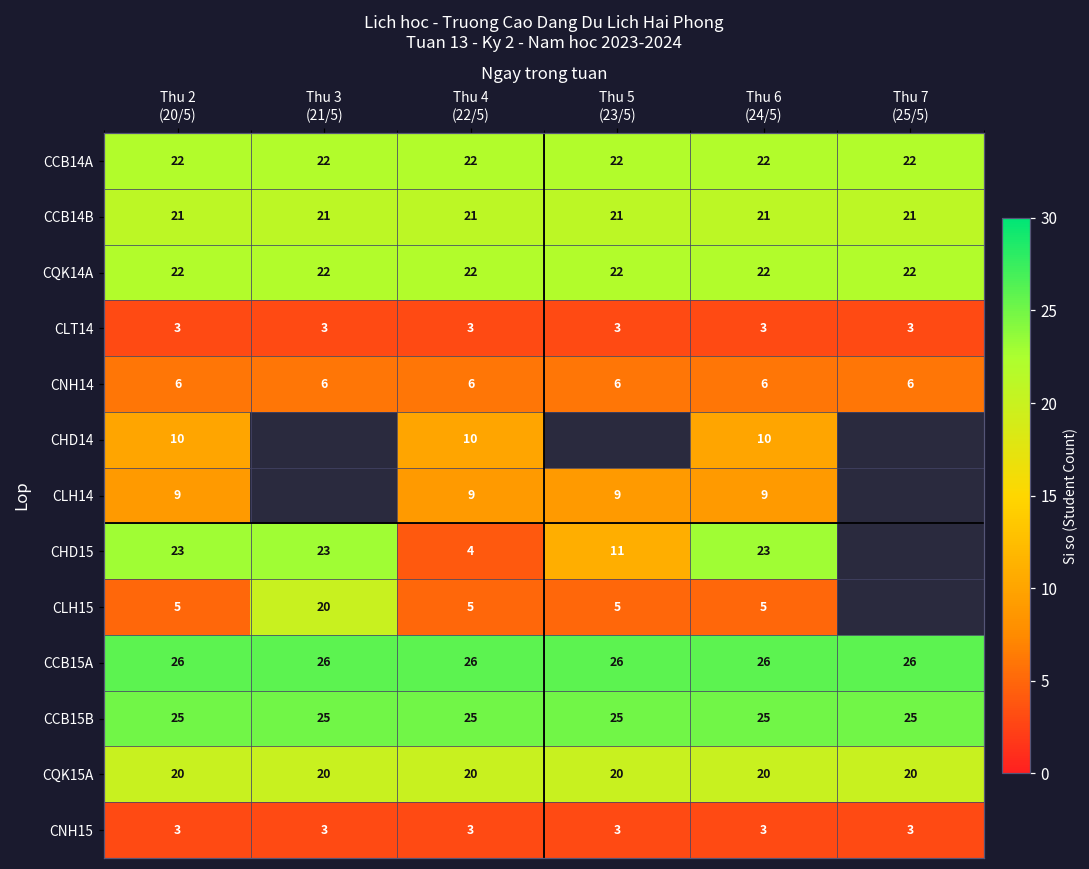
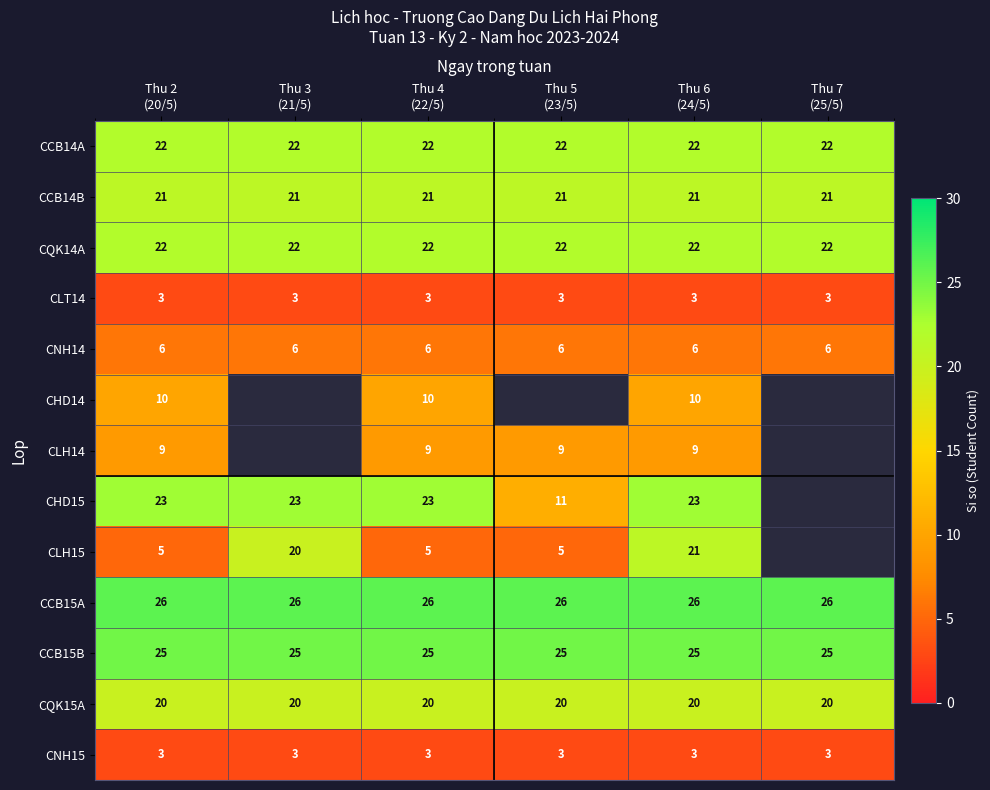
  {
    "CCB14A": {
      "Thu 2 (20/5)": 22,
      "Thu 3 (21/5)": 22,
      "Thu 4 (22/5)": 22,
      "Thu 5 (23/5)": 22,
      "Thu 6 (24/5)": 22,
      "Thu 7 (25/5)": 22
    },
    "CCB14B": {
      "Thu 2 (20/5)": 21,
      "Thu 3 (21/5)": 21,
      "Thu 4 (22/5)": 21,
      "Thu 5 (23/5)": 21,
      "Thu 6 (24/5)": 21,
      "Thu 7 (25/5)": 21
    },
    "CQK14A": {
      "Thu 2 (20/5)": 22,
      "Thu 3 (21/5)": 22,
      "Thu 4 (22/5)": 22,
      "Thu 5 (23/5)": 22,
      "Thu 6 (24/5)": 22,
      "Thu 7 (25/5)": 22
    },
    "CLT14": {
      "Thu 2 (20/5)": 3,
      "Thu 3 (21/5)": 3,
      "Thu 4 (22/5)": 3,
      "Thu 5 (23/5)": 3,
      "Thu 6 (24/5)": 3,
      "Thu 7 (25/5)": 3
    },
    "CNH14": {
      "Thu 2 (20/5)": 6,
      "Thu 3 (21/5)": 6,
      "Thu 4 (22/5)": 6,
      "Thu 5 (23/5)": 6,
      "Thu 6 (24/5)": 6,
      "Thu 7 (25/5)": 6
    },
    "CHD14": {
      "Thu 2 (20/5)": 10,
      "Thu 4 (22/5)": 10,
      "Thu 6 (24/5)": 10
    },
    "CLH14": {
      "Thu 2 (20/5)": 9,
      "Thu 4 (22/5)": 9,
      "Thu 5 (23/5)": 9,
      "Thu 6 (24/5)": 9
    },
    "CHD15": {
      "Thu 2 (20/5)": 23,
      "Thu 3 (21/5)": 23,
-     "Thu 4 (22/5)": 4,
+     "Thu 4 (22/5)": 23,
      "Thu 5 (23/5)": 11,
      "Thu 6 (24/5)": 23
    },
    "CLH15": {
      "Thu 2 (20/5)": 5,
      "Thu 3 (21/5)": 20,
      "Thu 4 (22/5)": 5,
      "Thu 5 (23/5)": 5,
-     "Thu 6 (24/5)": 5
+     "Thu 6 (24/5)": 21
    },
    "CCB15A": {
      "Thu 2 (20/5)": 26,
      "Thu 3 (21/5)": 26,
      "Thu 4 (22/5)": 26,
      "Thu 5 (23/5)": 26,
      "Thu 6 (24/5)": 26,
      "Thu 7 (25/5)": 26
    },
    "CCB15B": {
      "Thu 2 (20/5)": 25,
      "Thu 3 (21/5)": 25,
      "Thu 4 (22/5)": 25,
      "Thu 5 (23/5)": 25,
      "Thu 6 (24/5)": 25,
      "Thu 7 (25/5)": 25
    },
    "CQK15A": {
      "Thu 2 (20/5)": 20,
      "Thu 3 (21/5)": 20,
      "Thu 4 (22/5)": 20,
      "Thu 5 (23/5)": 20,
      "Thu 6 (24/5)": 20,
      "Thu 7 (25/5)": 20
    },
    "CNH15": {
      "Thu 2 (20/5)": 3,
      "Thu 3 (21/5)": 3,
      "Thu 4 (22/5)": 3,
      "Thu 5 (23/5)": 3,
      "Thu 6 (24/5)": 3,
      "Thu 7 (25/5)": 3
    }
  }
